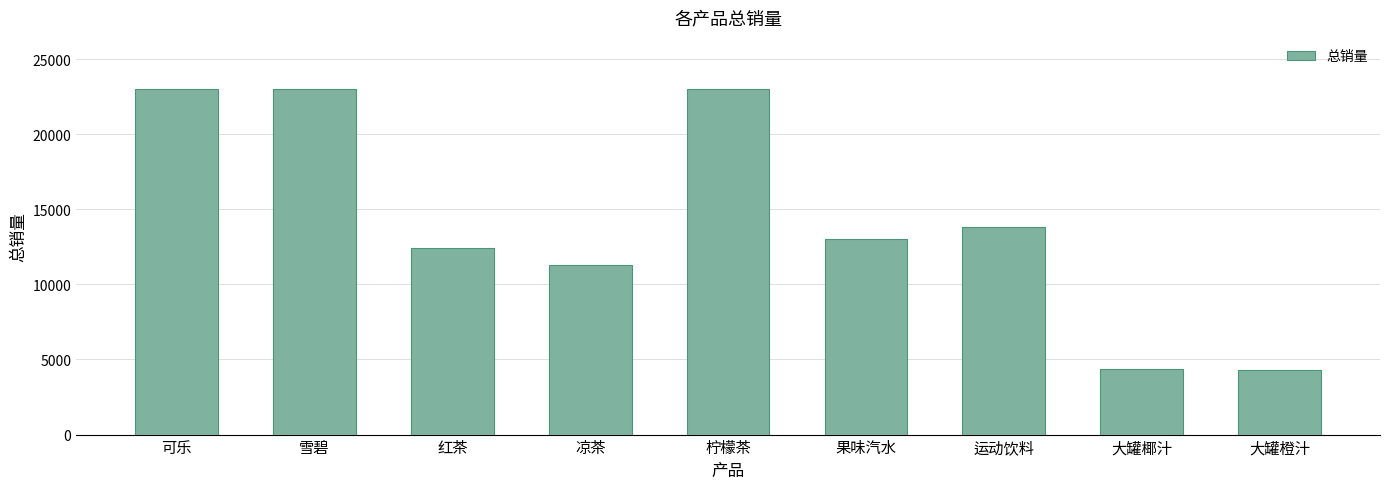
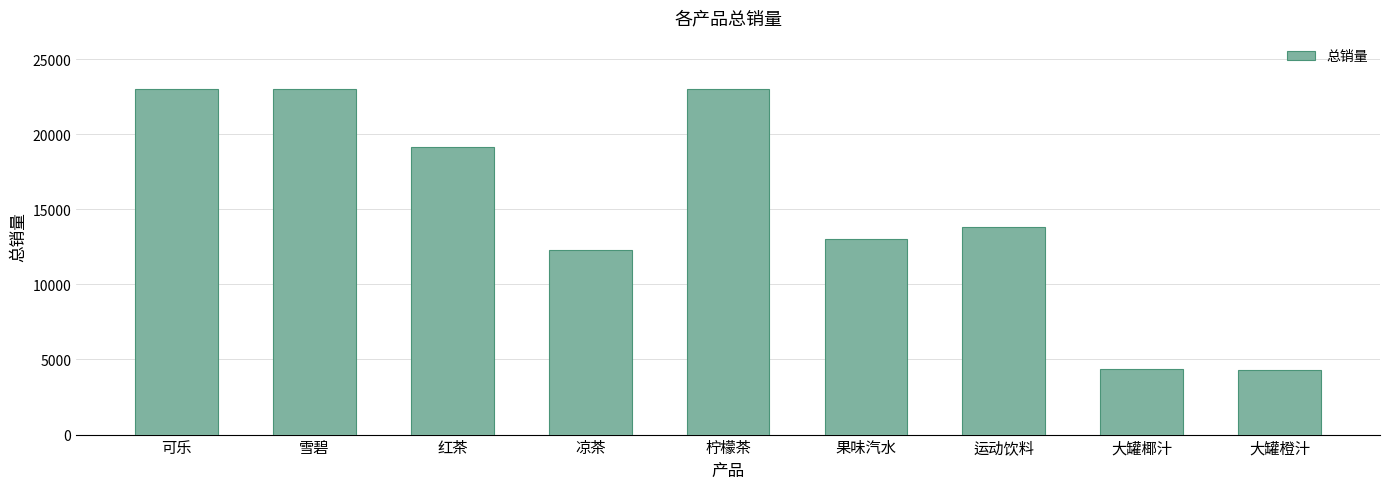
  {
    "可乐": 23000,
    "雪碧": 23000,
-   "红茶": 12500,
-   "凉茶": 11300,
+   "红茶": 19200,
+   "凉茶": 12300,
    "柠檬茶": 23000,
    "果味汽水": 13000,
    "运动饮料": 13800,
    "大罐椰汁": 4400,
    "大罐橙汁": 4300
  }
